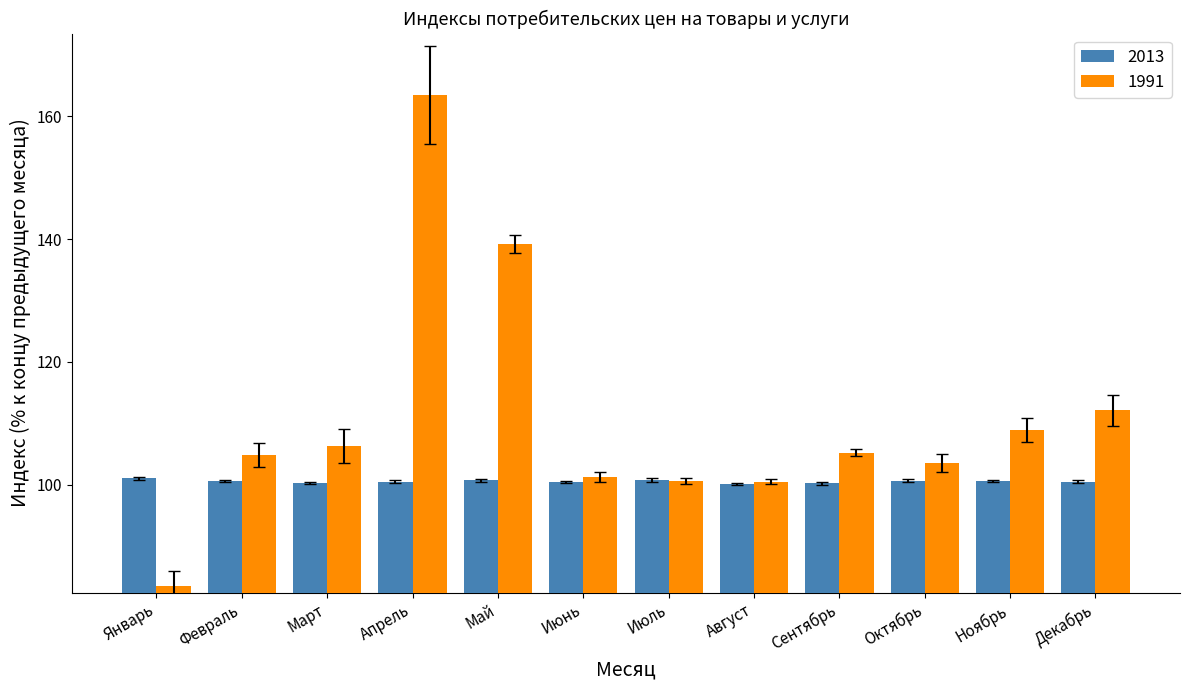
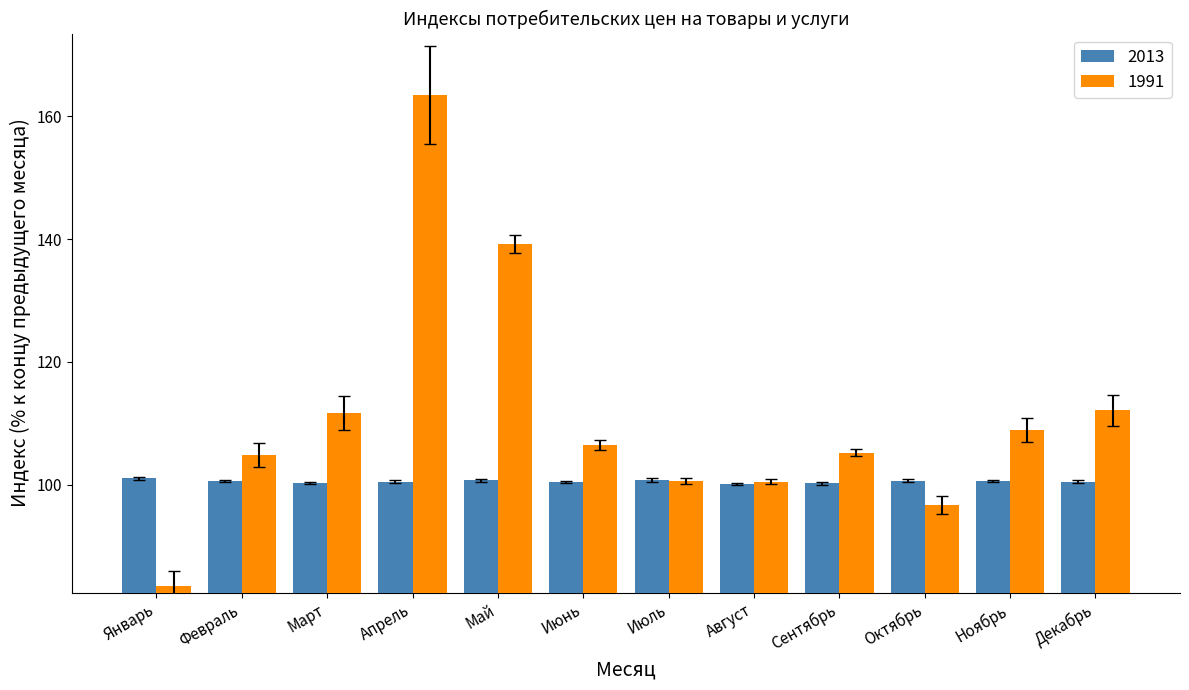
  {
    "2013": {
      "Январь": 101,
      "Февраль": 101,
      "Март": 100,
      "Апрель": 101,
      "Май": 101,
      "Июнь": 100,
      "Июль": 101,
      "Август": 100,
      "Сентябрь": 100,
      "Октябрь": 101,
      "Ноябрь": 101,
      "Декабрь": 101
    },
    "1991": {
      "Январь": 83,
      "Февраль": 105,
-     "Март": 106,
+     "Март": 112,
      "Апрель": 164,
      "Май": 139,
-     "Июнь": 101,
+     "Июнь": 107,
      "Июль": 101,
      "Август": 101,
      "Сентябрь": 105,
-     "Октябрь": 104,
+     "Октябрь": 97,
      "Ноябрь": 109,
      "Декабрь": 112
    }
  }
